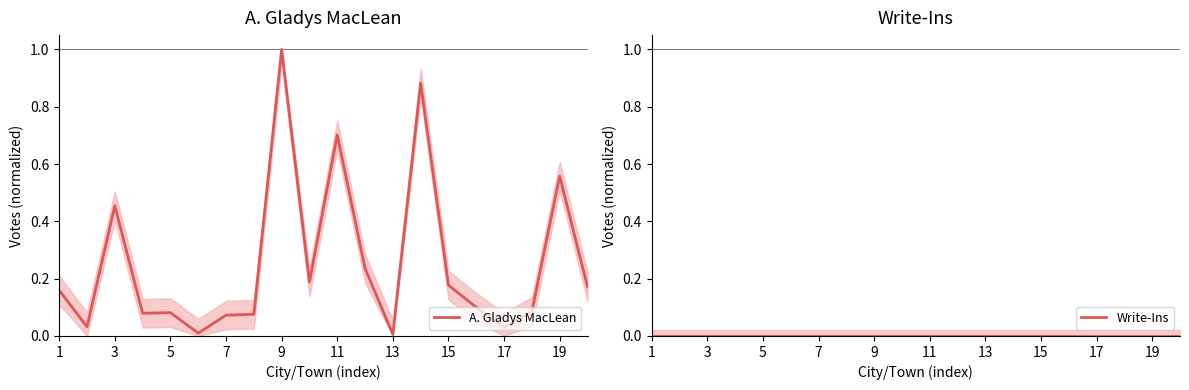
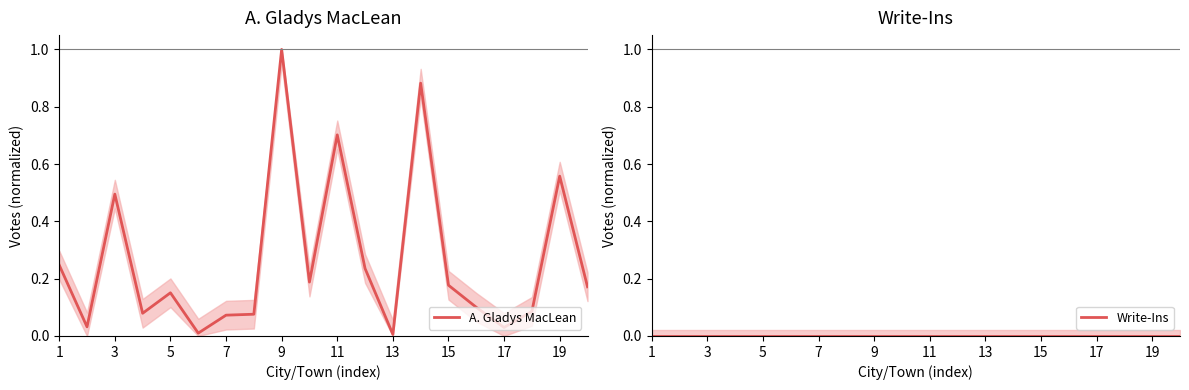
  {
    "A. Gladys MacLean": {
      "A. Gladys MacLean": {
-       "1": 0.16,
-       "3": 0.45,
-       "5": 0.08,
+       "1": 0.25,
+       "3": 0.50,
+       "5": 0.15,
        "7": 0.07,
        "11": 0.70,
        "13": 0.01,
        "15": 0.18,
        "19": 0.56
      }
    },
    "Write-Ins": {
      "Write-Ins": {
        "1": 0.00,
        "3": 0.00,
        "5": 0.00,
        "7": 0.00,
        "9": 0.00,
        "11": 0.00,
        "13": 0.00,
        "15": 0.00,
        "17": 0.00,
        "19": 0.00
      }
    }
  }
